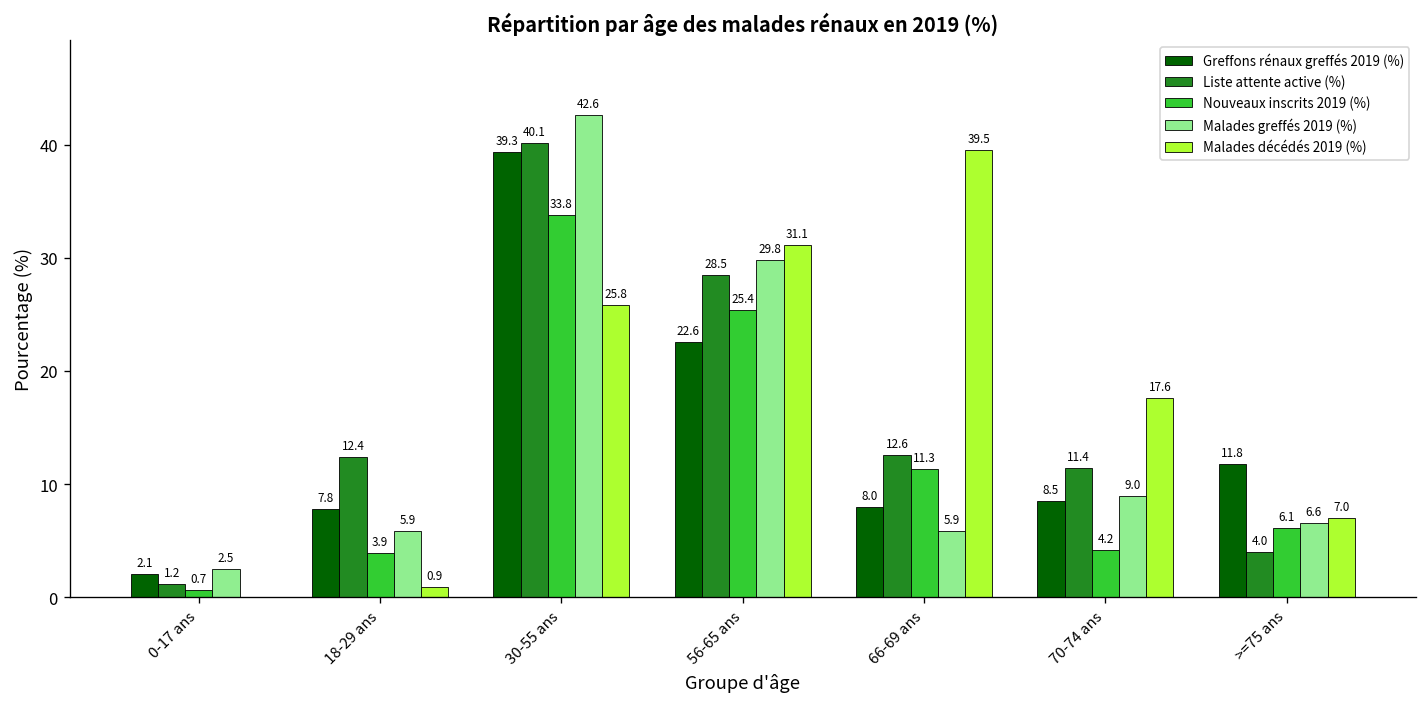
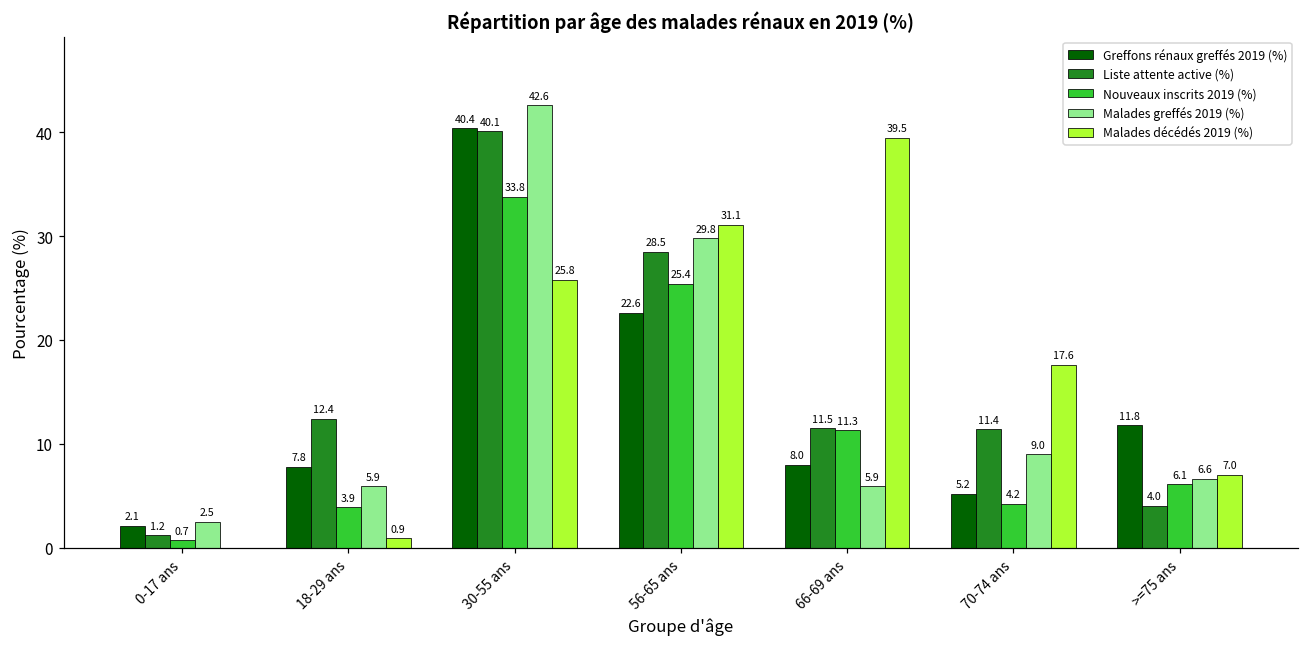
  {
    "Greffons rénaux greffés 2019 (%)": {
      "0-17 ans": 2.1,
      "18-29 ans": 7.8,
-     "30-55 ans": 39.3,
+     "30-55 ans": 40.4,
      "56-65 ans": 22.6,
      "66-69 ans": 8.0,
-     "70-74 ans": 8.5,
+     "70-74 ans": 5.2,
      ">=75 ans": 11.8
    },
    "Liste attente active (%)": {
      "0-17 ans": 1.2,
      "18-29 ans": 12.4,
      "30-55 ans": 40.1,
      "56-65 ans": 28.5,
-     "66-69 ans": 12.6,
+     "66-69 ans": 11.5,
      "70-74 ans": 11.4,
      ">=75 ans": 4.0
    },
    "Nouveaux inscrits 2019 (%)": {
      "0-17 ans": 0.7,
      "18-29 ans": 3.9,
      "30-55 ans": 33.8,
      "56-65 ans": 25.4,
      "66-69 ans": 11.3,
      "70-74 ans": 4.2,
      ">=75 ans": 6.1
    },
    "Malades greffés 2019 (%)": {
      "0-17 ans": 2.5,
      "18-29 ans": 5.9,
      "30-55 ans": 42.6,
      "56-65 ans": 29.8,
      "66-69 ans": 5.9,
      "70-74 ans": 9.0,
      ">=75 ans": 6.6
    },
    "Malades décédés 2019 (%)": {
      "18-29 ans": 0.9,
      "30-55 ans": 25.8,
      "56-65 ans": 31.1,
      "66-69 ans": 39.5,
      "70-74 ans": 17.6,
      ">=75 ans": 7.0
    }
  }
